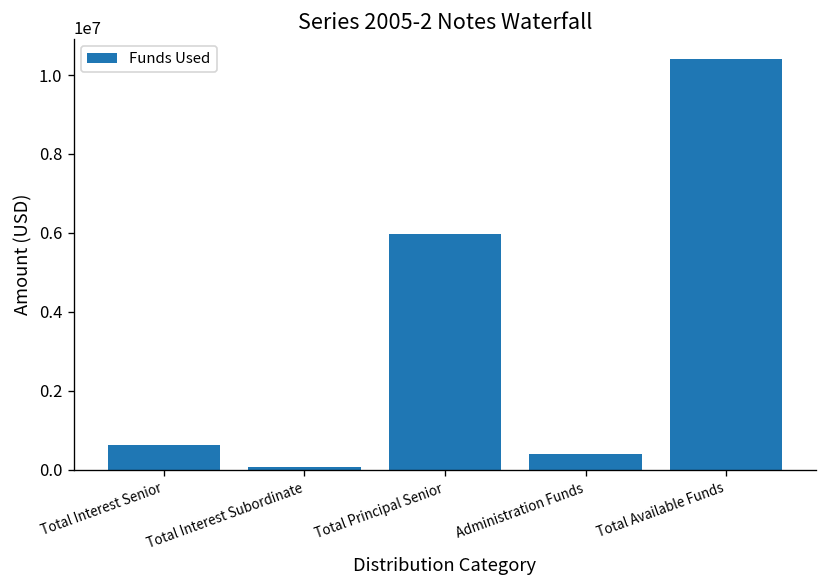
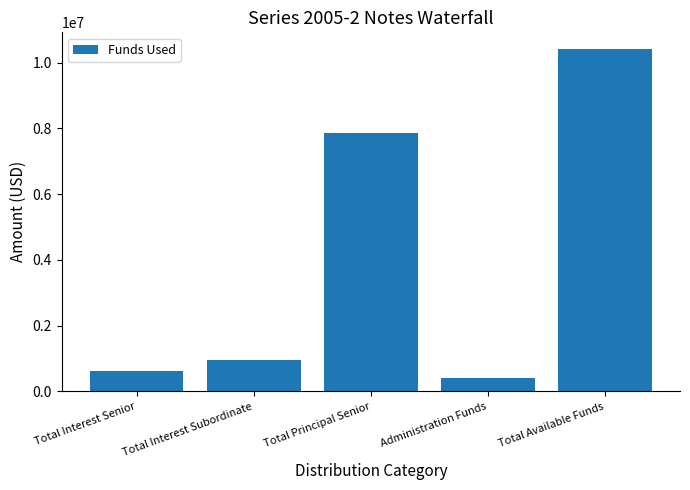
  {
    "Total Interest Senior": 600000,
-   "Total Interest Subordinate": 100000,
-   "Total Principal Senior": 6000000,
+   "Total Interest Subordinate": 1000000,
+   "Total Principal Senior": 7900000,
    "Administration Funds": 400000,
    "Total Available Funds": 10400000
  }
